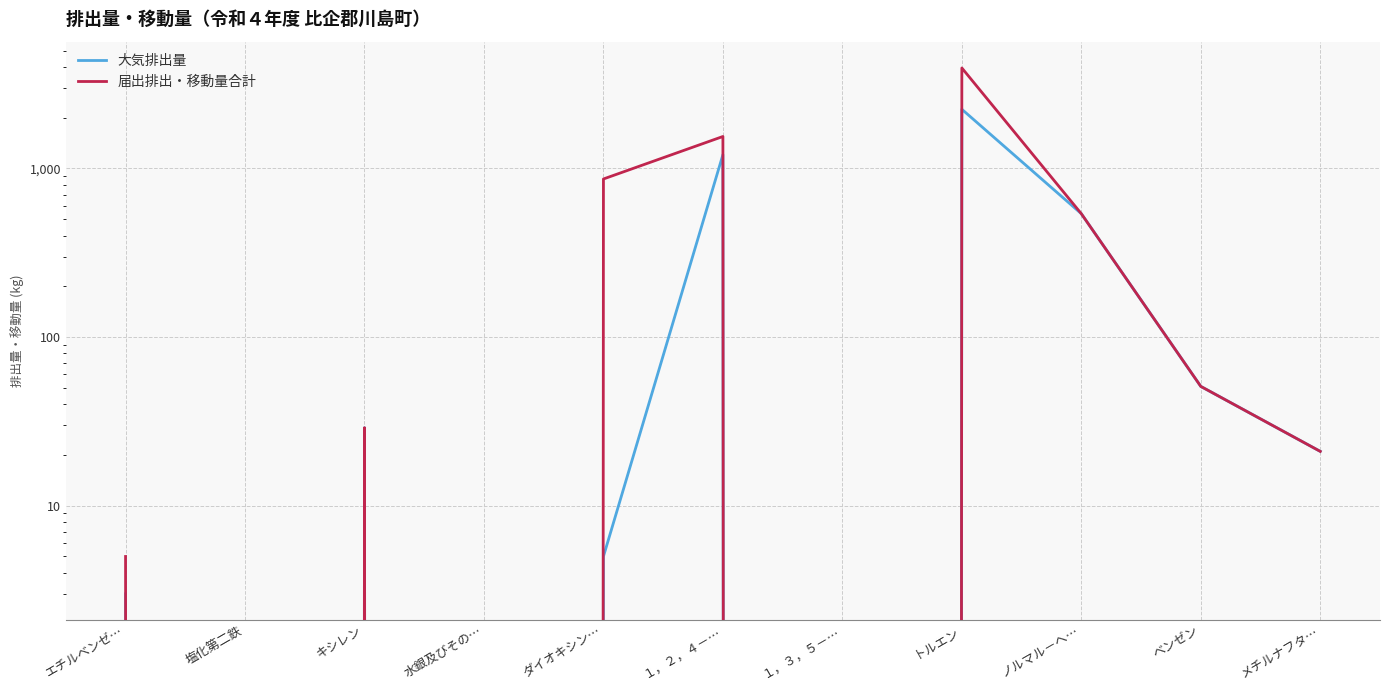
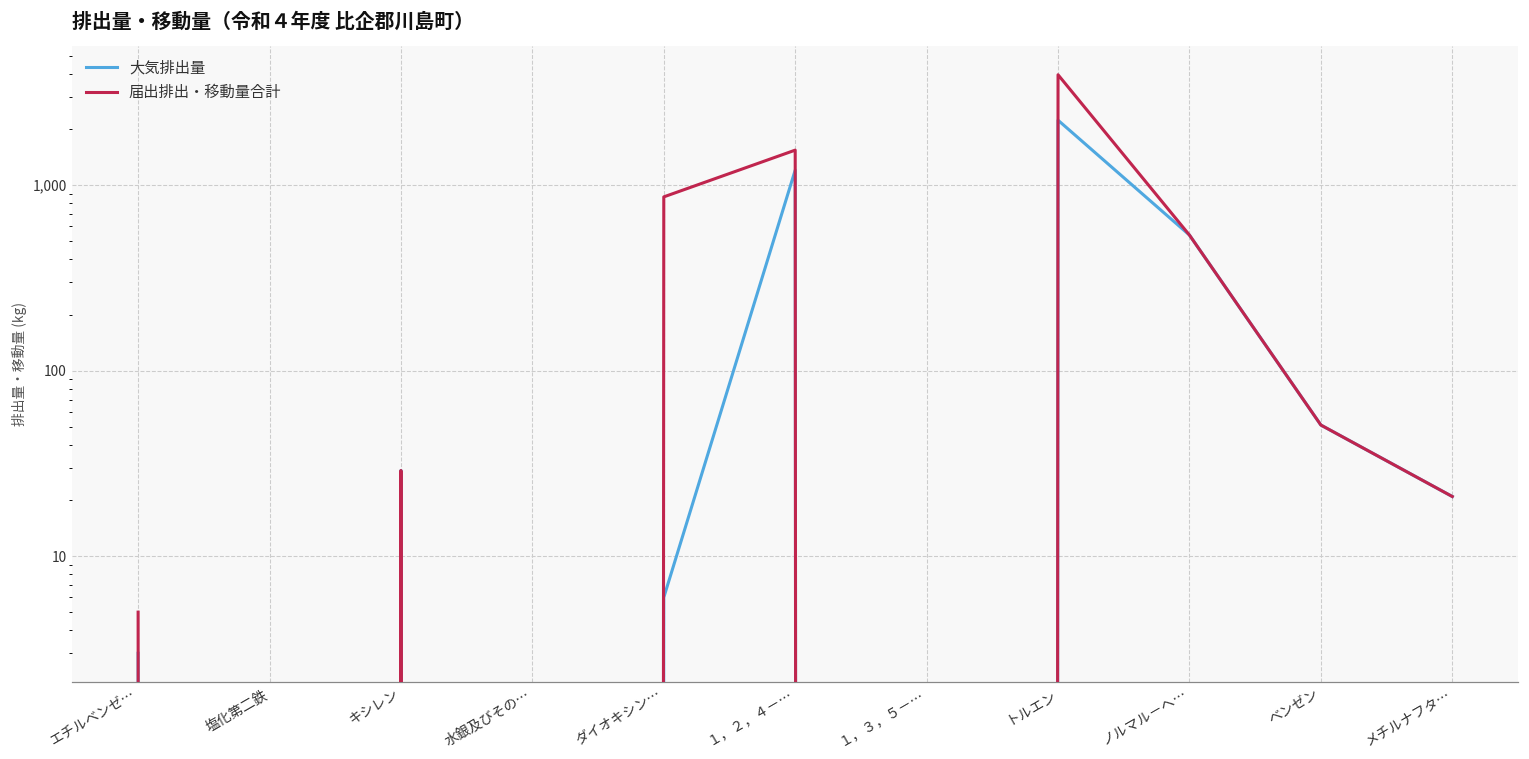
  {
    "大気排出量": {
      "エチルベンゼ…": "3",
-     "ダイオキシン…": "5",
+     "ダイオキシン…": "6",
      "１，２，４－…": "1,200",
      "トルエン": "2,200"
    },
    "届出排出・移動量合計": {
      "エチルベンゼ…": "5",
      "ダイオキシン…": "900",
      "１，２，４－…": "1,500",
      "トルエン": "3,900"
    }
  }
